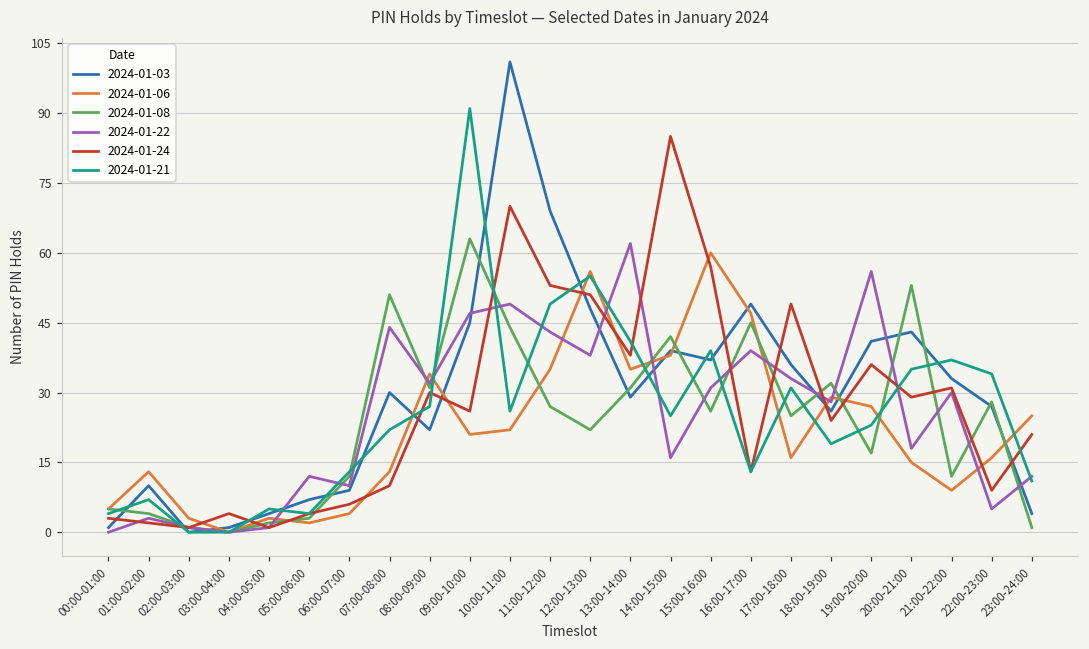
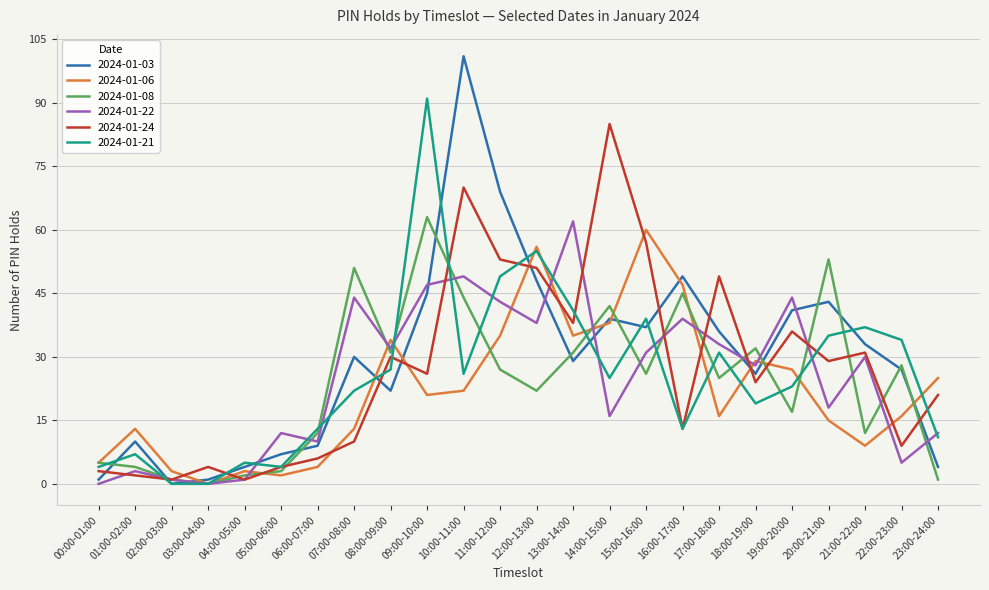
  {
    "2024-01-03": {
      "00:00-01:00": 1,
      "01:00-02:00": 10,
      "03:00-04:00": 1,
      "04:00-05:00": 4,
      "05:00-06:00": 7,
      "06:00-07:00": 9,
      "07:00-08:00": 30,
      "08:00-09:00": 22,
      "09:00-10:00": 45,
      "10:00-11:00": 101,
      "11:00-12:00": 69,
      "12:00-13:00": 48,
      "13:00-14:00": 29,
      "14:00-15:00": 39,
      "15:00-16:00": 37,
      "16:00-17:00": 49,
      "17:00-18:00": 36,
      "18:00-19:00": 26,
      "19:00-20:00": 41,
      "20:00-21:00": 43,
      "21:00-22:00": 33,
      "22:00-23:00": 27,
      "23:00-24:00": 4
    },
    "2024-01-06": {
      "01:00-02:00": 13,
      "02:00-03:00": 3,
      "04:00-05:00": 3,
      "05:00-06:00": 2,
      "06:00-07:00": 4,
      "07:00-08:00": 13,
      "08:00-09:00": 34,
      "09:00-10:00": 21,
      "10:00-11:00": 22,
      "11:00-12:00": 35,
      "12:00-13:00": 56,
      "13:00-14:00": 35,
      "14:00-15:00": 38,
      "15:00-16:00": 60,
      "16:00-17:00": 47,
      "17:00-18:00": 16,
      "18:00-19:00": 29,
      "19:00-20:00": 27,
      "20:00-21:00": 15,
      "21:00-22:00": 9,
      "22:00-23:00": 16,
      "23:00-24:00": 25
    },
    "2024-01-08": {
      "01:00-02:00": 4,
      "04:00-05:00": 2,
      "05:00-06:00": 3,
      "06:00-07:00": 12,
      "07:00-08:00": 51,
      "08:00-09:00": 31,
      "09:00-10:00": 63,
      "10:00-11:00": 44,
      "11:00-12:00": 27,
      "12:00-13:00": 22,
      "13:00-14:00": 31,
      "14:00-15:00": 42,
      "15:00-16:00": 26,
      "16:00-17:00": 45,
      "17:00-18:00": 25,
      "18:00-19:00": 32,
      "19:00-20:00": 17,
      "20:00-21:00": 53,
      "21:00-22:00": 12,
      "22:00-23:00": 28,
      "23:00-24:00": 1
    },
    "2024-01-22": {
      "00:00-01:00": 0,
      "01:00-02:00": 3,
      "05:00-06:00": 12,
      "06:00-07:00": 10,
      "07:00-08:00": 44,
      "08:00-09:00": 32,
      "09:00-10:00": 47,
      "10:00-11:00": 49,
      "11:00-12:00": 43,
      "12:00-13:00": 38,
      "13:00-14:00": 62,
      "14:00-15:00": 16,
      "15:00-16:00": 31,
      "16:00-17:00": 39,
      "17:00-18:00": 33,
      "18:00-19:00": 28,
-     "19:00-20:00": 56,
+     "19:00-20:00": 44,
      "20:00-21:00": 18,
      "21:00-22:00": 30,
      "22:00-23:00": 5,
      "23:00-24:00": 12
    },
    "2024-01-24": {
      "00:00-01:00": 3,
      "01:00-02:00": 2,
      "03:00-04:00": 4,
      "06:00-07:00": 6,
      "07:00-08:00": 10,
      "08:00-09:00": 30,
      "09:00-10:00": 26,
      "10:00-11:00": 70,
      "11:00-12:00": 53,
      "12:00-13:00": 51,
      "13:00-14:00": 38,
      "14:00-15:00": 85,
      "15:00-16:00": 57,
      "17:00-18:00": 49,
      "18:00-19:00": 24,
      "19:00-20:00": 36,
      "20:00-21:00": 29,
      "21:00-22:00": 31,
      "22:00-23:00": 9,
      "23:00-24:00": 21
    },
    "2024-01-21": {
      "00:00-01:00": 4,
      "01:00-02:00": 7,
      "04:00-05:00": 5,
      "06:00-07:00": 13,
      "07:00-08:00": 22,
      "08:00-09:00": 27,
      "09:00-10:00": 91,
      "10:00-11:00": 26,
      "11:00-12:00": 49,
      "12:00-13:00": 55,
      "13:00-14:00": 41,
      "14:00-15:00": 25,
      "15:00-16:00": 39,
      "17:00-18:00": 31,
      "18:00-19:00": 19,
      "19:00-20:00": 23,
      "20:00-21:00": 35,
      "21:00-22:00": 37,
      "22:00-23:00": 34,
      "23:00-24:00": 11
    }
  }
